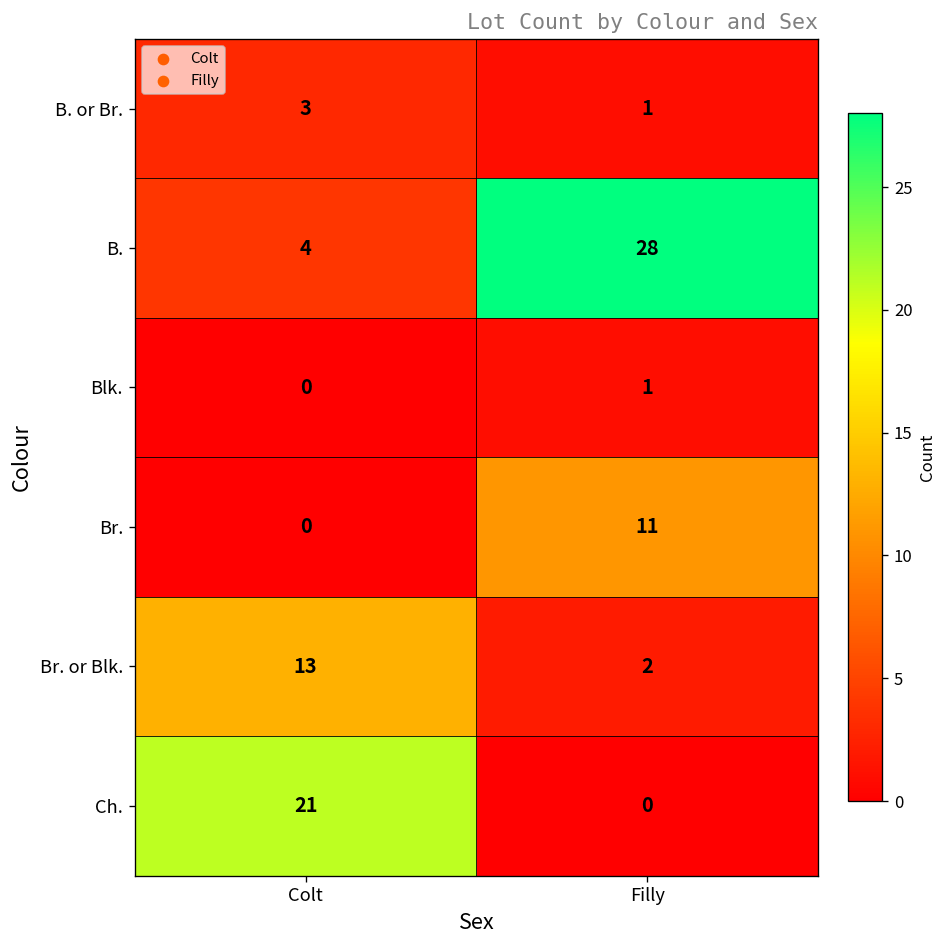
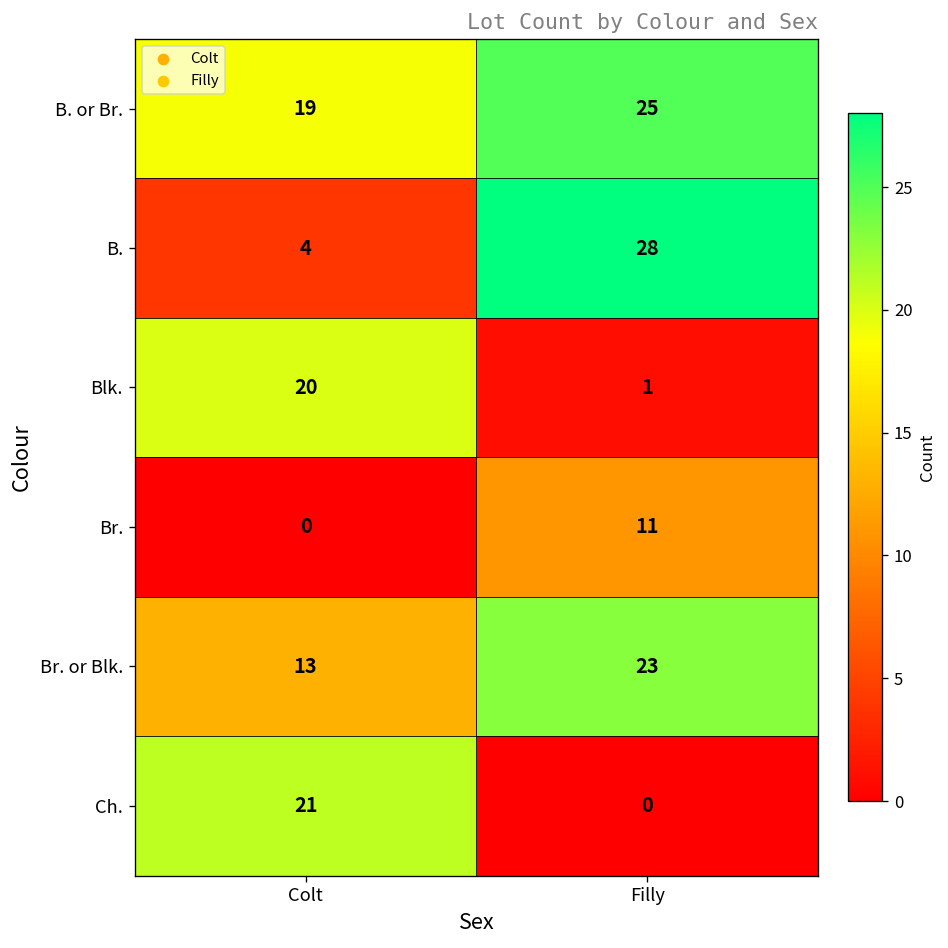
  {
    "B. or Br.": {
-     "Colt": 3,
-     "Filly": 1
+     "Colt": 19,
+     "Filly": 25
    },
    "B.": {
      "Colt": 4,
      "Filly": 28
    },
    "Blk.": {
-     "Colt": 0,
+     "Colt": 20,
      "Filly": 1
    },
    "Br.": {
      "Colt": 0,
      "Filly": 11
    },
    "Br. or Blk.": {
      "Colt": 13,
-     "Filly": 2
+     "Filly": 23
    },
    "Ch.": {
      "Colt": 21,
      "Filly": 0
    }
  }
